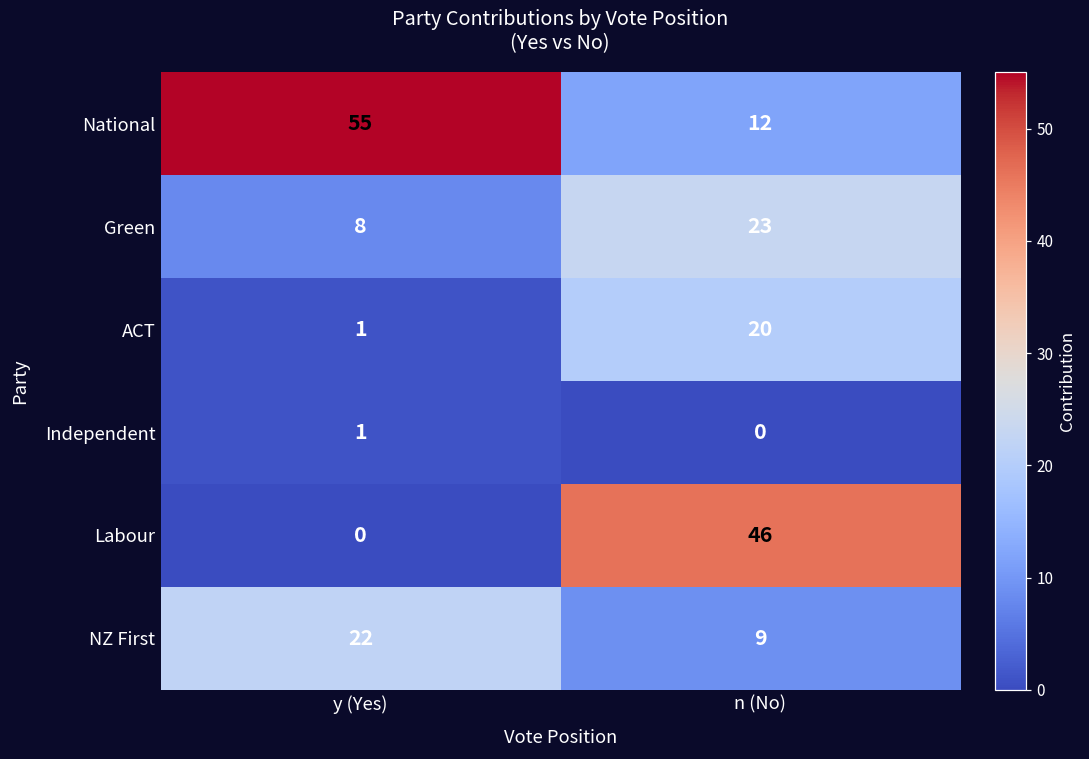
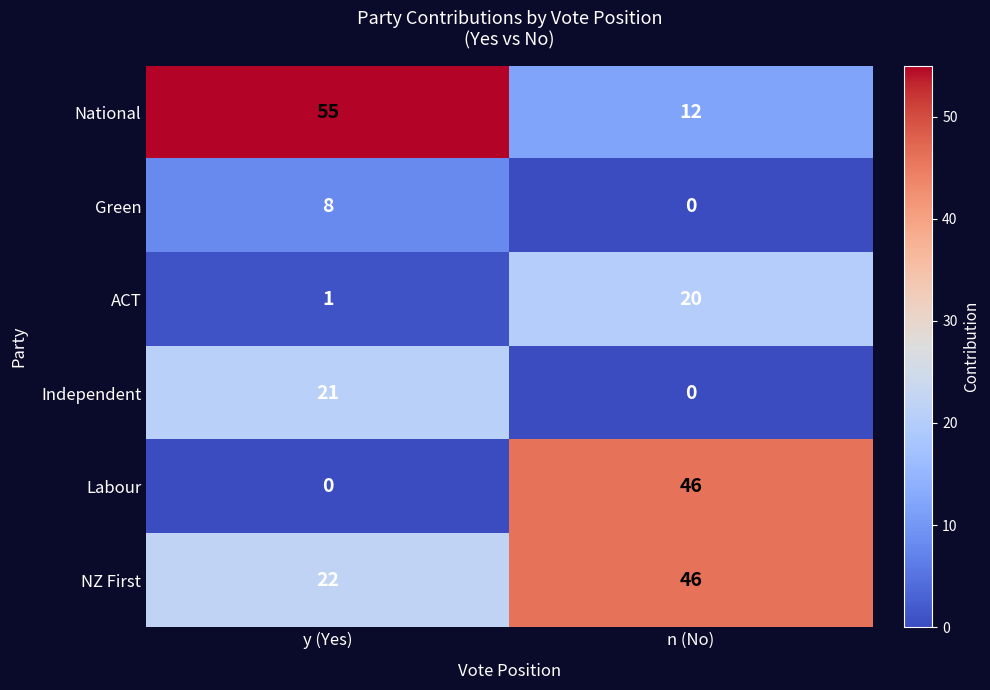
  {
    "National": {
      "y (Yes)": 55,
      "n (No)": 12
    },
    "Green": {
      "y (Yes)": 8,
-     "n (No)": 23
+     "n (No)": 0
    },
    "ACT": {
      "y (Yes)": 1,
      "n (No)": 20
    },
    "Independent": {
-     "y (Yes)": 1,
+     "y (Yes)": 21,
      "n (No)": 0
    },
    "Labour": {
      "y (Yes)": 0,
      "n (No)": 46
    },
    "NZ First": {
      "y (Yes)": 22,
-     "n (No)": 9
+     "n (No)": 46
    }
  }
